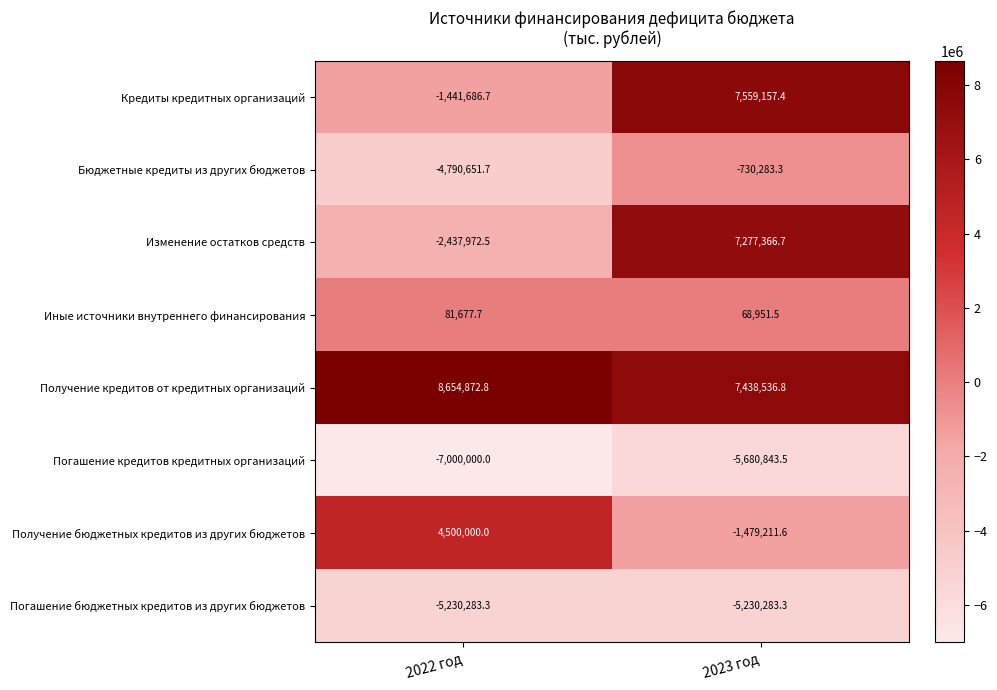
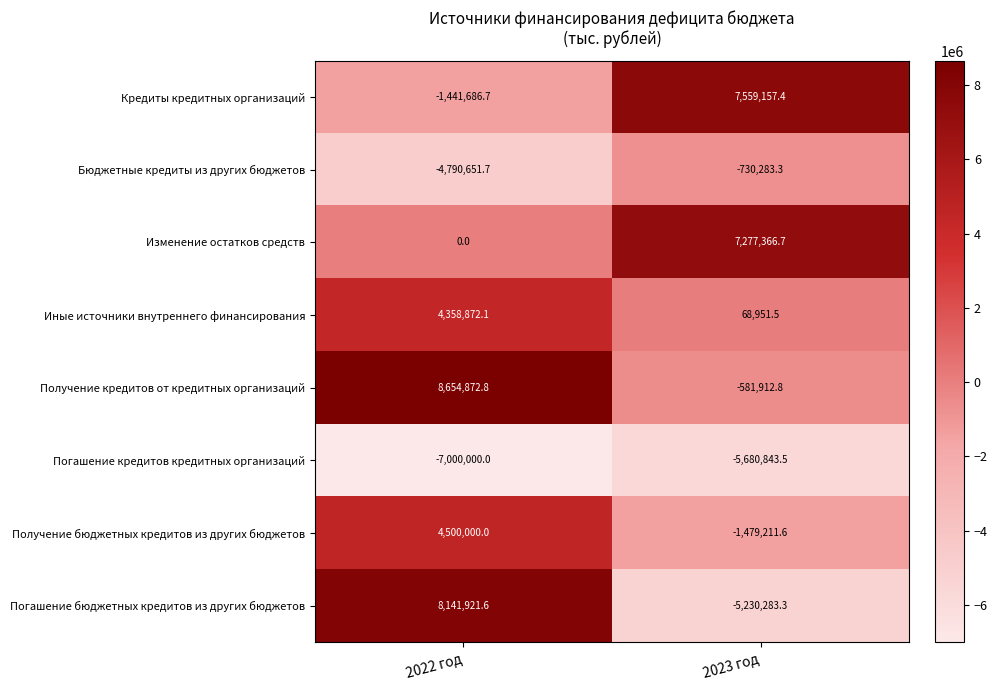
  {
    "Кредиты кредитных организаций": {
      "2022 год": "-1,441,686.7",
      "2023 год": "7,559,157.4"
    },
    "Бюджетные кредиты из других бюджетов": {
      "2022 год": "-4,790,651.7",
      "2023 год": "-730,283.3"
    },
    "Изменение остатков средств": {
-     "2022 год": "-2,437,972.5",
+     "2022 год": "0.0",
      "2023 год": "7,277,366.7"
    },
    "Иные источники внутреннего финансирования": {
-     "2022 год": "81,677.7",
+     "2022 год": "4,358,872.1",
      "2023 год": "68,951.5"
    },
    "Получение кредитов от кредитных организаций": {
      "2022 год": "8,654,872.8",
-     "2023 год": "7,438,536.8"
+     "2023 год": "-581,912.8"
    },
    "Погашение кредитов кредитных организаций": {
      "2022 год": "-7,000,000.0",
      "2023 год": "-5,680,843.5"
    },
    "Получение бюджетных кредитов из других бюджетов": {
      "2022 год": "4,500,000.0",
      "2023 год": "-1,479,211.6"
    },
    "Погашение бюджетных кредитов из других бюджетов": {
-     "2022 год": "-5,230,283.3",
+     "2022 год": "8,141,921.6",
      "2023 год": "-5,230,283.3"
    }
  }
